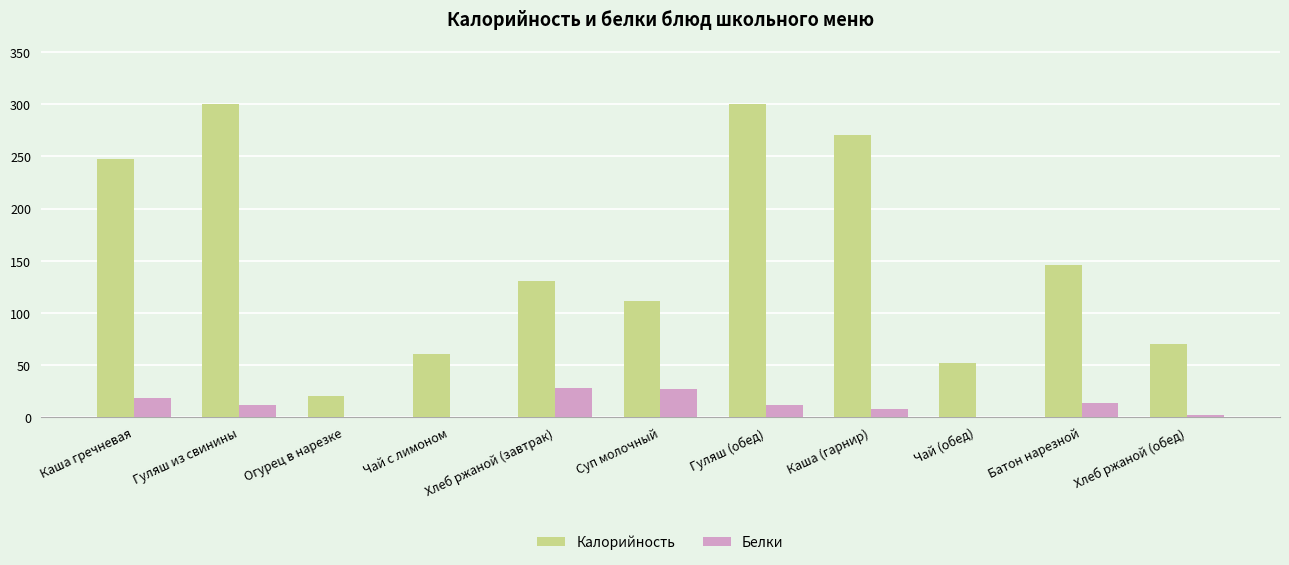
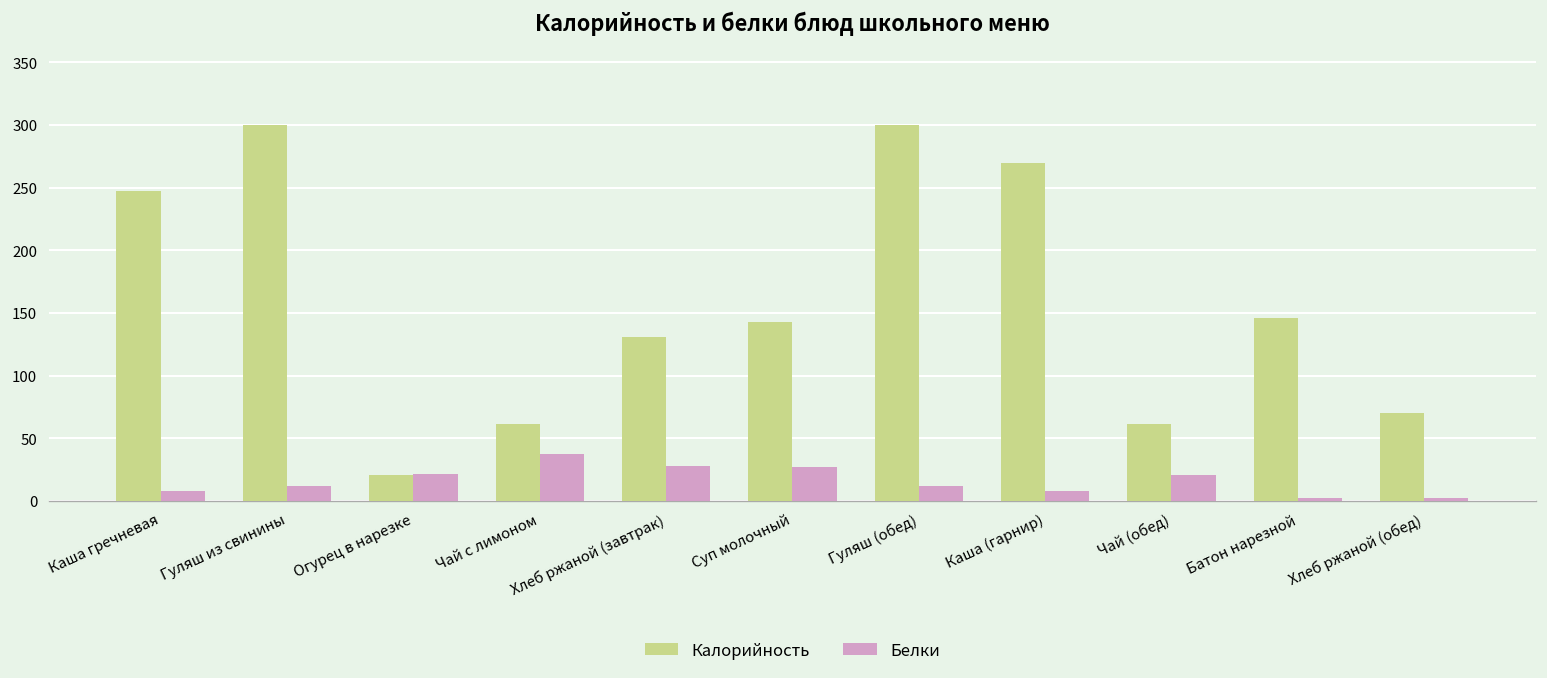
  {
    "Калорийность": {
      "Каша гречневая": 247,
      "Гуляш из свинины": 300,
      "Огурец в нарезке": 21,
      "Чай с лимоном": 61,
      "Хлеб ржаной (завтрак)": 131,
-     "Суп молочный": 111,
+     "Суп молочный": 143,
      "Гуляш (обед)": 300,
      "Каша (гарнир)": 270,
-     "Чай (обед)": 52,
+     "Чай (обед)": 61,
      "Батон нарезной": 146,
      "Хлеб ржаной (обед)": 70
    },
    "Белки": {
-     "Каша гречневая": 19,
+     "Каша гречневая": 8,
      "Гуляш из свинины": 12,
-     "Огурец в нарезке": 0,
-     "Чай с лимоном": 0,
+     "Огурец в нарезке": 21,
+     "Чай с лимоном": 37,
      "Хлеб ржаной (завтрак)": 28,
      "Суп молочный": 27,
      "Гуляш (обед)": 12,
      "Каша (гарнир)": 8,
-     "Чай (обед)": 0,
-     "Батон нарезной": 14
+     "Чай (обед)": 20,
+     "Батон нарезной": 2
    }
  }
